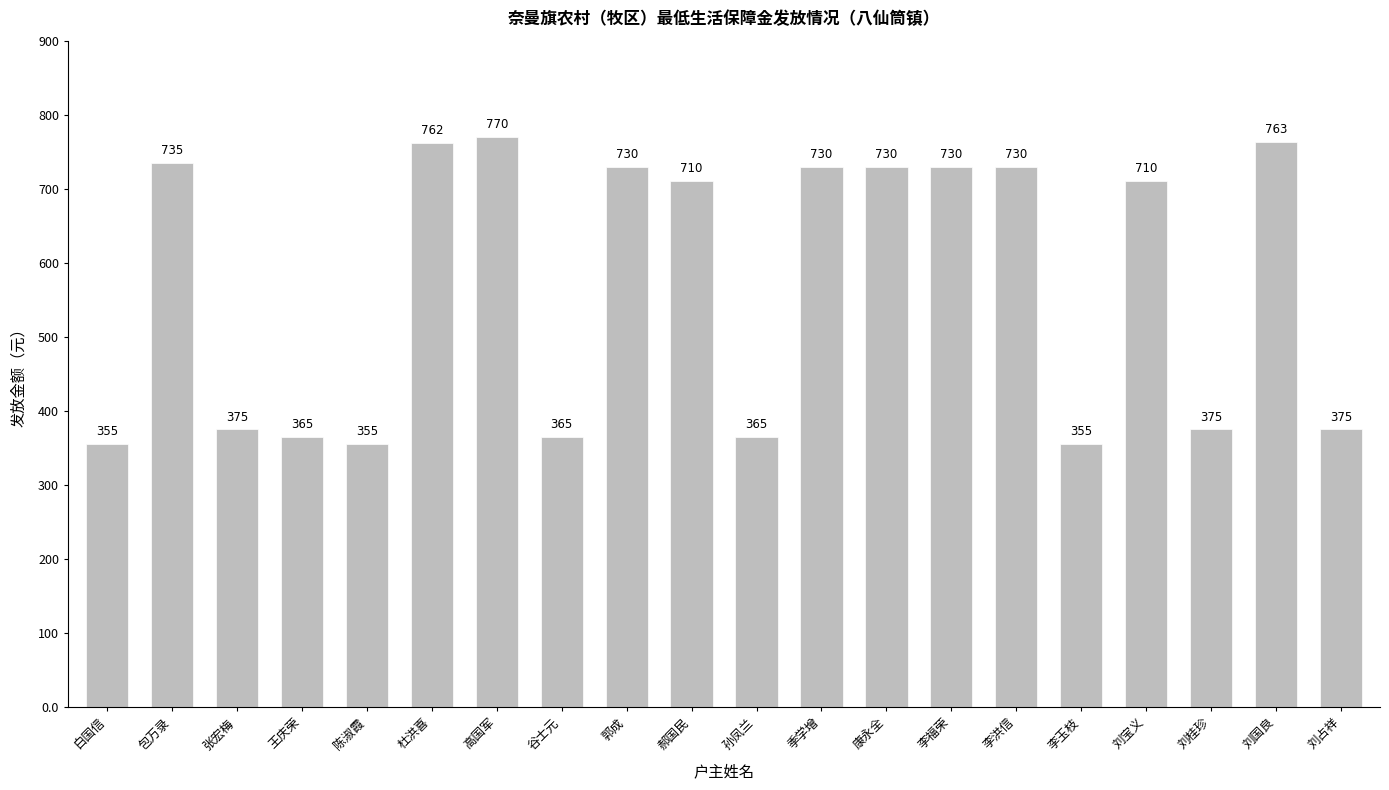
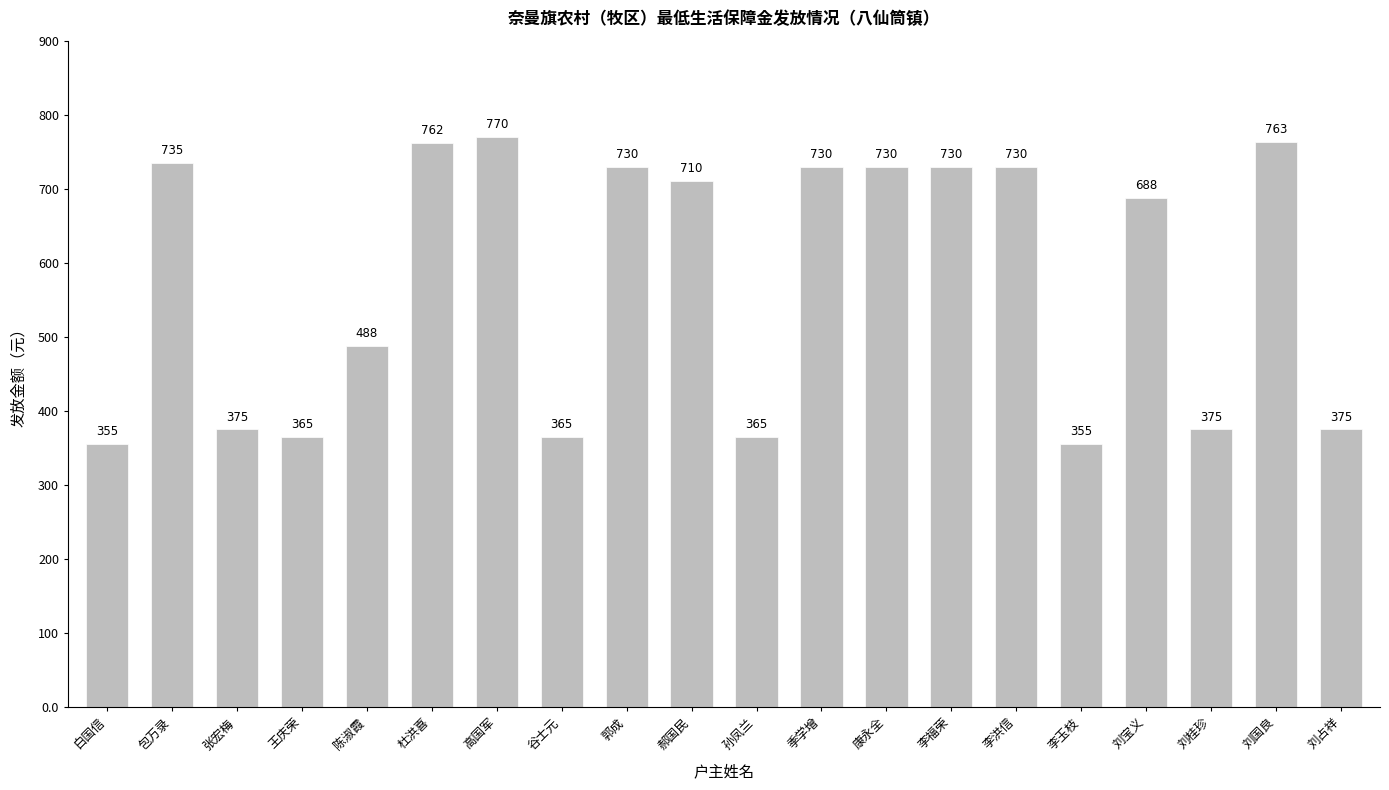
  {
    "白国信": 355,
    "包万录": 735,
    "张宏梅": 375,
    "王庆荣": 365,
-   "陈淑霞": 355,
+   "陈淑霞": 488,
    "杜洪喜": 762,
    "高国军": 770,
    "谷士元": 365,
    "郭成": 730,
    "郝国民": 710,
    "孙凤兰": 365,
    "季学增": 730,
    "康永全": 730,
    "李福荣": 730,
    "李洪信": 730,
    "李玉枝": 355,
-   "刘宝义": 710,
+   "刘宝义": 688,
    "刘桂珍": 375,
    "刘国良": 763,
    "刘占祥": 375
  }
